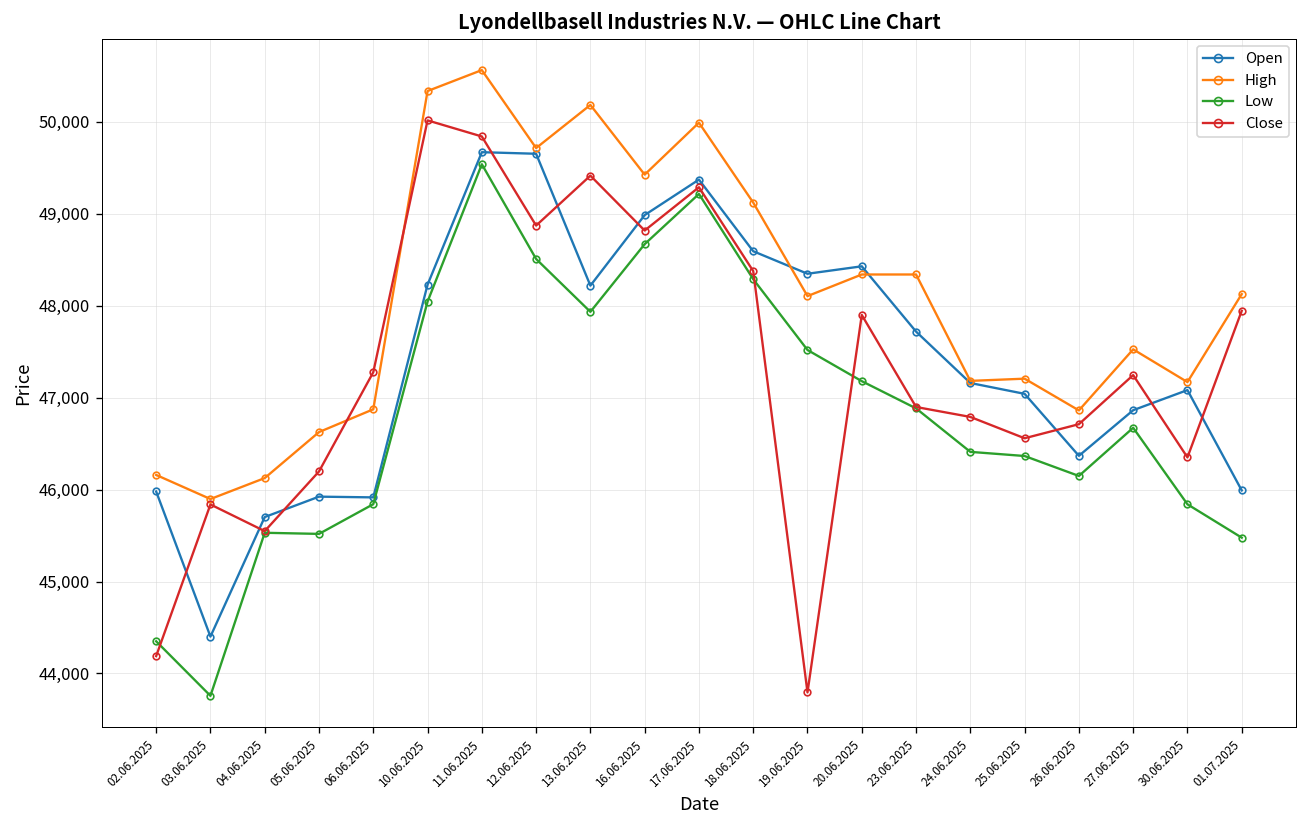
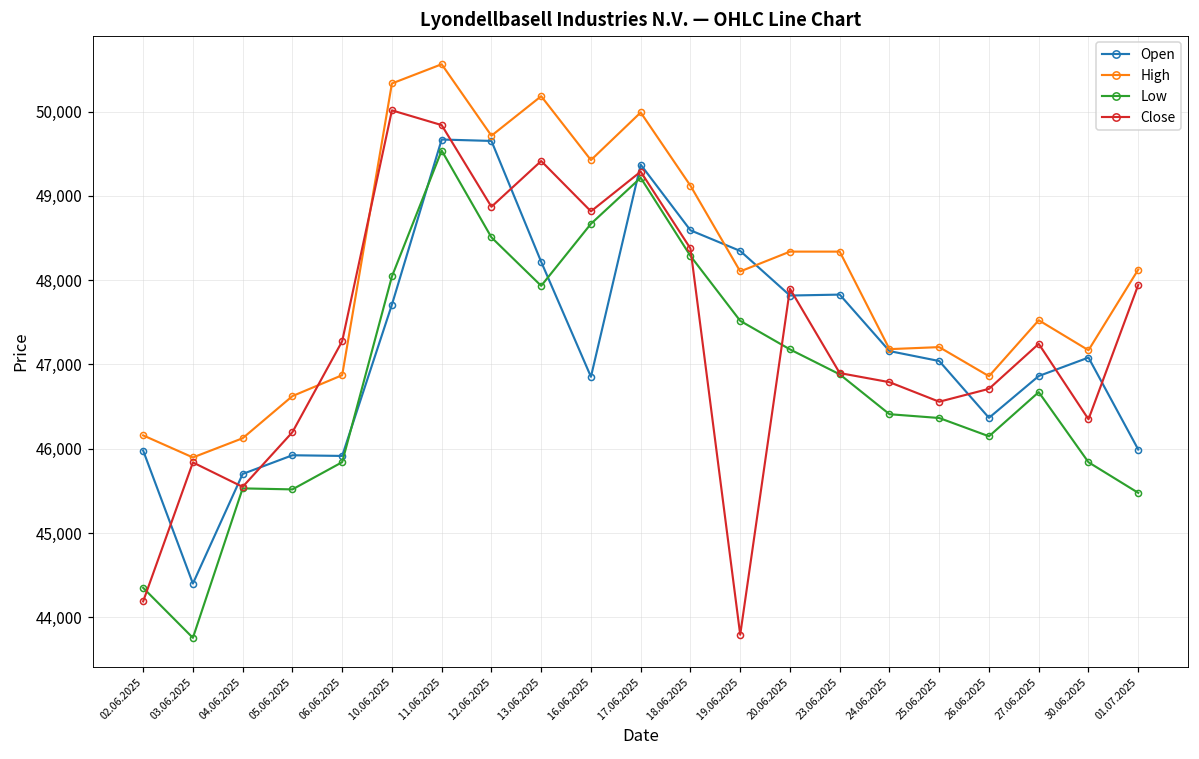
  {
    "Open": {
      "02.06.2025": "46,000",
      "03.06.2025": "44,400",
      "04.06.2025": "45,700",
      "05.06.2025": "45,900",
      "06.06.2025": "45,900",
-     "10.06.2025": "48,200",
+     "10.06.2025": "47,700",
      "11.06.2025": "49,700",
      "12.06.2025": "49,700",
      "13.06.2025": "48,200",
-     "16.06.2025": "49,000",
+     "16.06.2025": "46,900",
      "17.06.2025": "49,400",
      "18.06.2025": "48,600",
      "19.06.2025": "48,300",
-     "20.06.2025": "48,400",
-     "23.06.2025": "47,700",
+     "20.06.2025": "47,800",
+     "23.06.2025": "47,800",
      "25.06.2025": "47,000",
      "26.06.2025": "46,400",
      "27.06.2025": "46,900",
      "30.06.2025": "47,100",
      "01.07.2025": "46,000"
    },
    "High": {
      "02.06.2025": "46,200",
      "03.06.2025": "45,900",
      "04.06.2025": "46,100",
      "05.06.2025": "46,600",
      "06.06.2025": "46,900",
      "10.06.2025": "50,300",
      "11.06.2025": "50,600",
      "12.06.2025": "49,700",
      "13.06.2025": "50,200",
      "16.06.2025": "49,400",
      "17.06.2025": "50,000",
      "18.06.2025": "49,100",
      "19.06.2025": "48,100",
      "20.06.2025": "48,300",
      "23.06.2025": "48,300",
      "25.06.2025": "47,200",
      "26.06.2025": "46,900",
      "27.06.2025": "47,500",
      "30.06.2025": "47,200",
      "01.07.2025": "48,100"
    },
    "Low": {
      "02.06.2025": "44,400",
      "03.06.2025": "43,800",
      "05.06.2025": "45,500",
      "06.06.2025": "45,800",
      "10.06.2025": "48,000",
      "11.06.2025": "49,500",
      "12.06.2025": "48,500",
      "13.06.2025": "47,900",
      "16.06.2025": "48,700",
      "17.06.2025": "49,200",
      "18.06.2025": "48,300",
      "19.06.2025": "47,500",
      "20.06.2025": "47,200",
      "24.06.2025": "46,400",
      "25.06.2025": "46,400",
      "26.06.2025": "46,100",
      "27.06.2025": "46,700",
      "30.06.2025": "45,800",
      "01.07.2025": "45,500"
    },
    "Close": {
      "02.06.2025": "44,200",
      "03.06.2025": "45,800",
      "05.06.2025": "46,200",
      "06.06.2025": "47,300",
      "10.06.2025": "50,000",
      "11.06.2025": "49,800",
      "12.06.2025": "48,900",
      "13.06.2025": "49,400",
      "16.06.2025": "48,800",
      "17.06.2025": "49,300",
      "18.06.2025": "48,400",
      "19.06.2025": "43,800",
      "20.06.2025": "47,900",
      "24.06.2025": "46,800",
      "25.06.2025": "46,600",
      "26.06.2025": "46,700",
      "27.06.2025": "47,200",
      "30.06.2025": "46,400",
      "01.07.2025": "47,900"
    }
  }
